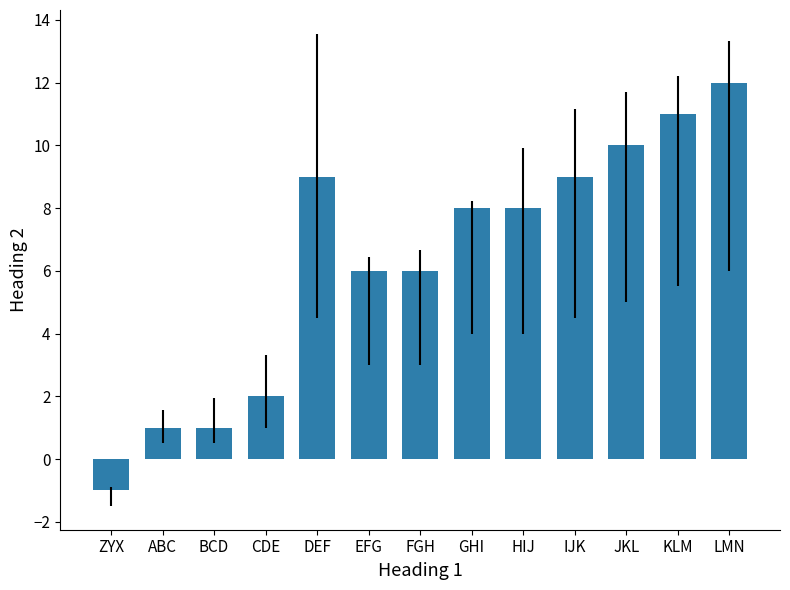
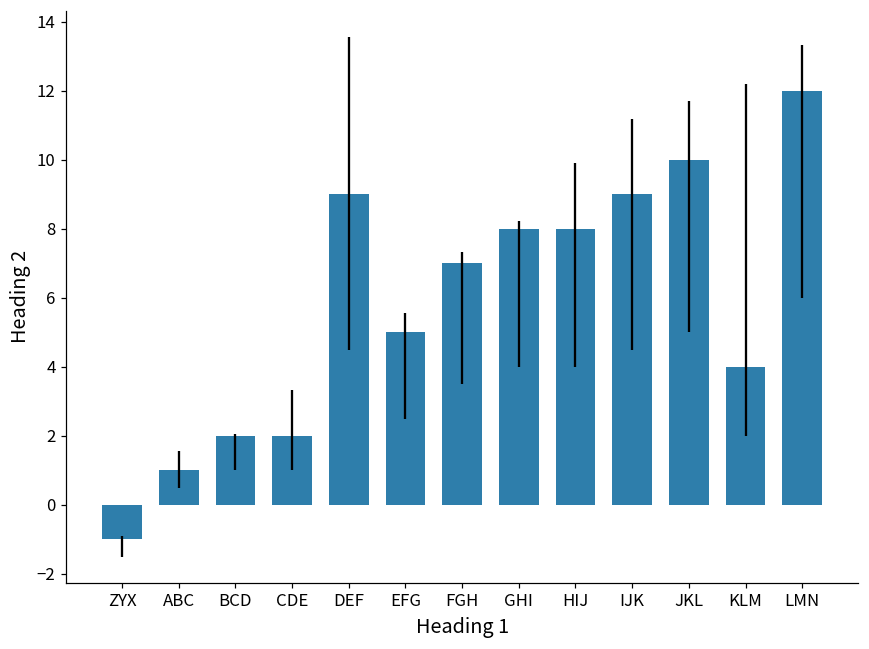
  {
    "ZYX": -1,
    "ABC": 1,
-   "BCD": 1,
+   "BCD": 2,
    "CDE": 2,
    "DEF": 9,
-   "EFG": 6,
-   "FGH": 6,
+   "EFG": 5,
+   "FGH": 7,
    "GHI": 8,
    "HIJ": 8,
    "IJK": 9,
    "JKL": 10,
-   "KLM": 11,
+   "KLM": 4,
    "LMN": 12
  }
